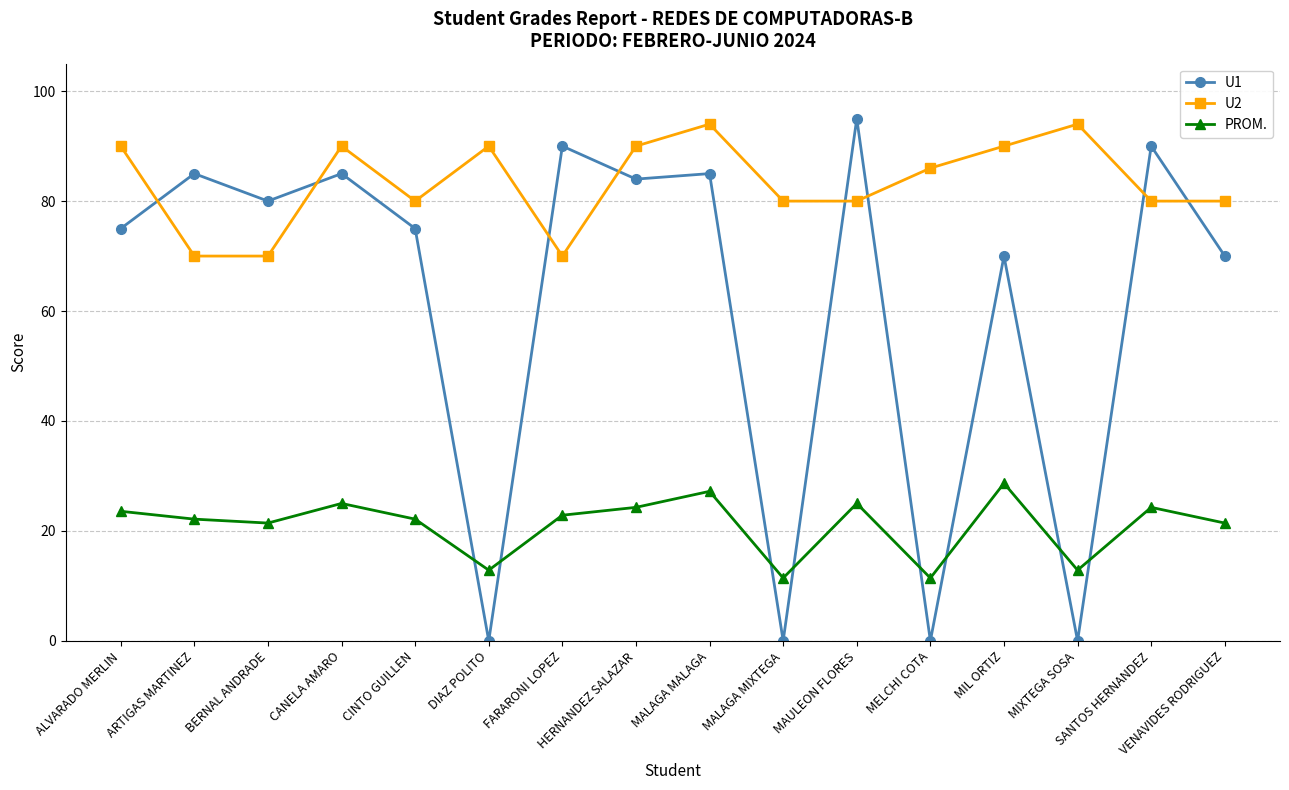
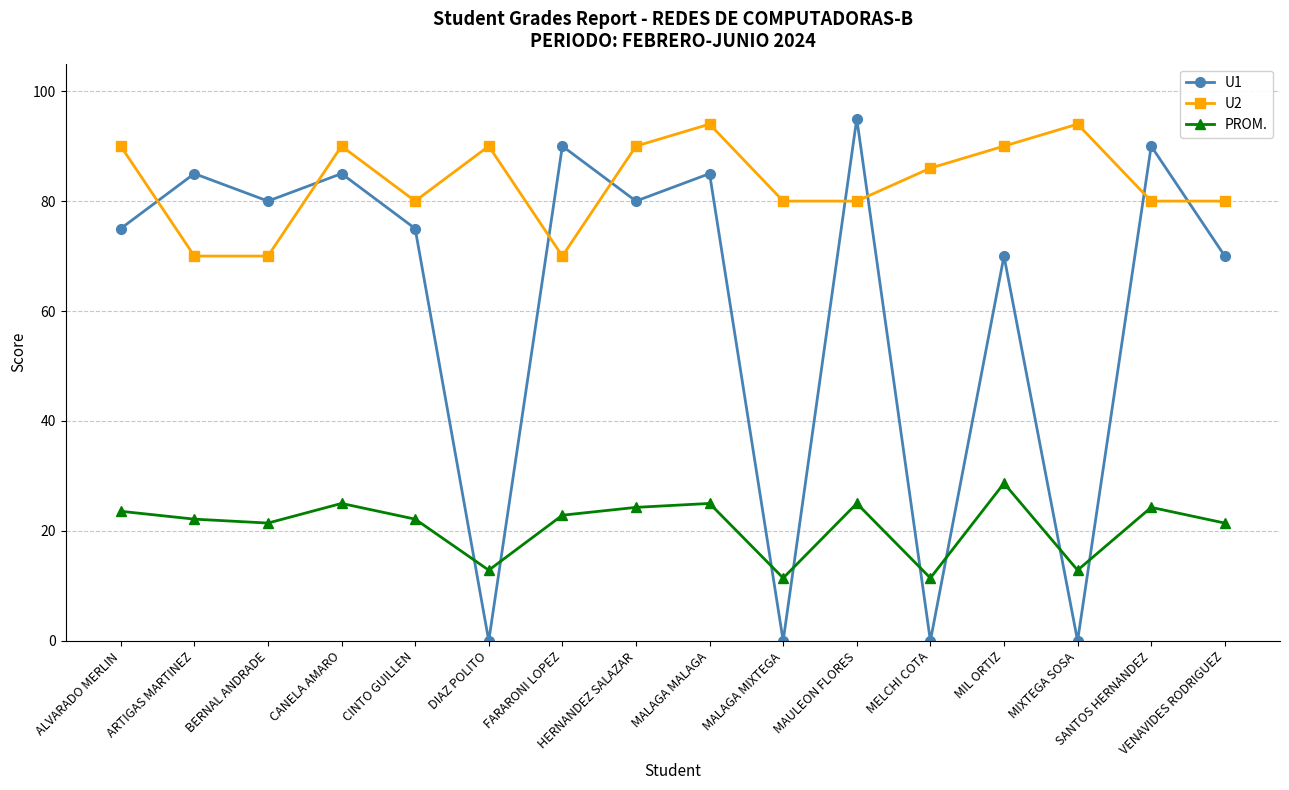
  {
    "U1": {
      "ALVARADO MERLIN": 75,
      "ARTIGAS MARTINEZ": 85,
      "BERNAL ANDRADE": 80,
      "CANELA AMARO": 85,
      "CINTO GUILLEN": 75,
      "DIAZ POLITO": 0,
      "FARARONI LOPEZ": 90,
-     "HERNANDEZ SALAZAR": 84,
+     "HERNANDEZ SALAZAR": 80,
      "MALAGA MALAGA": 85,
      "MALAGA MIXTEGA": 0,
      "MAULEON FLORES": 95,
      "MELCHI COTA": 0,
      "MIL ORTIZ": 70,
      "MIXTEGA SOSA": 0,
      "SANTOS HERNANDEZ": 90,
      "VENAVIDES RODRIGUEZ": 70
    },
    "U2": {
      "ALVARADO MERLIN": 90,
      "ARTIGAS MARTINEZ": 70,
      "BERNAL ANDRADE": 70,
      "CANELA AMARO": 90,
      "CINTO GUILLEN": 80,
      "DIAZ POLITO": 90,
      "FARARONI LOPEZ": 70,
      "HERNANDEZ SALAZAR": 90,
      "MALAGA MALAGA": 94,
      "MALAGA MIXTEGA": 80,
      "MAULEON FLORES": 80,
      "MELCHI COTA": 86,
      "MIL ORTIZ": 90,
      "MIXTEGA SOSA": 94,
      "SANTOS HERNANDEZ": 80,
      "VENAVIDES RODRIGUEZ": 80
    },
    "PROM.": {
      "ALVARADO MERLIN": 24,
      "ARTIGAS MARTINEZ": 22,
      "BERNAL ANDRADE": 21,
      "CANELA AMARO": 25,
      "CINTO GUILLEN": 22,
      "DIAZ POLITO": 13,
      "FARARONI LOPEZ": 23,
      "HERNANDEZ SALAZAR": 24,
-     "MALAGA MALAGA": 27,
+     "MALAGA MALAGA": 25,
      "MALAGA MIXTEGA": 11,
      "MAULEON FLORES": 25,
      "MELCHI COTA": 11,
      "MIL ORTIZ": 29,
      "MIXTEGA SOSA": 13,
      "SANTOS HERNANDEZ": 24,
      "VENAVIDES RODRIGUEZ": 21
    }
  }
